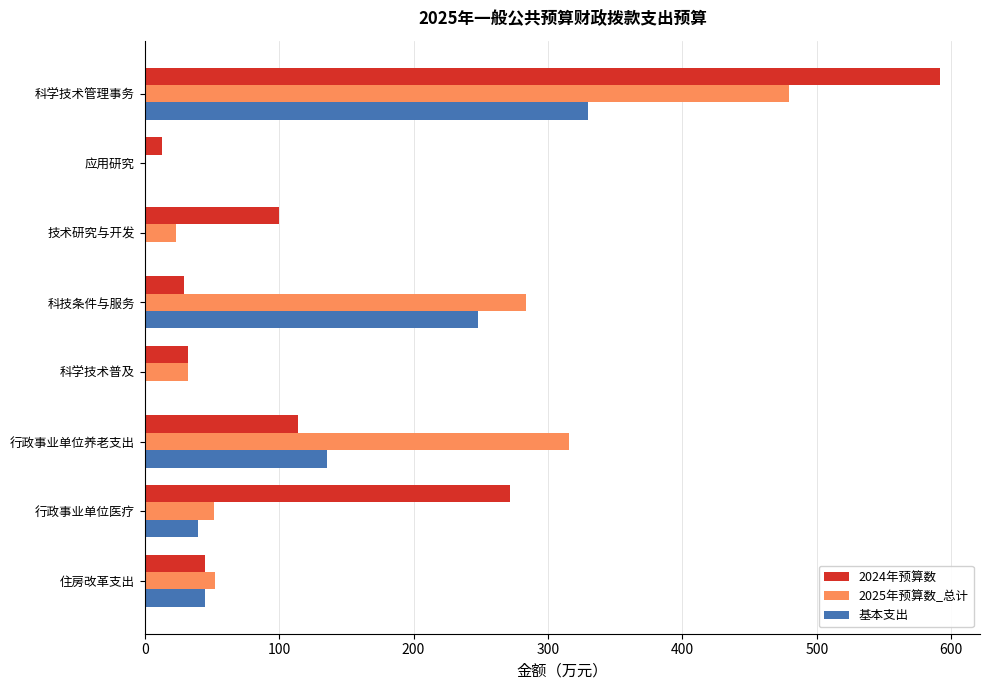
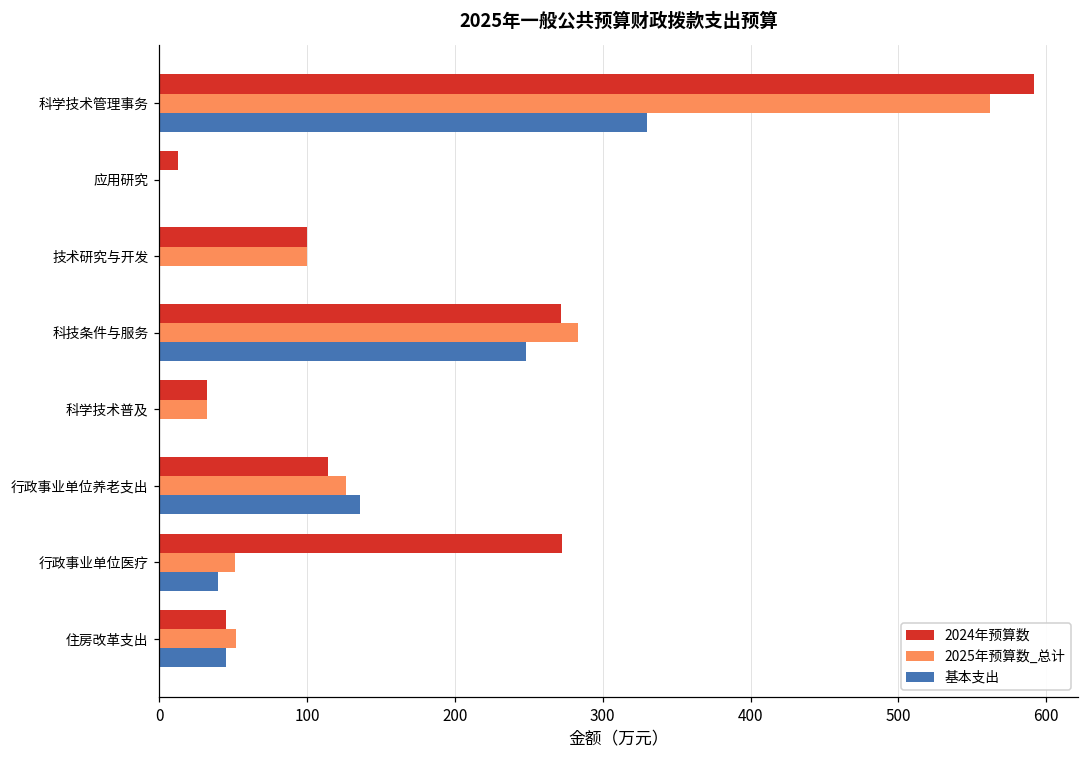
  {
    "2024年预算数": {
      "科学技术管理事务": 592,
      "应用研究": 13,
      "技术研究与开发": 100,
-     "科技条件与服务": 29,
+     "科技条件与服务": 272,
      "科学技术普及": 32,
      "行政事业单位养老支出": 114,
      "行政事业单位医疗": 272,
      "住房改革支出": 45
    },
    "2025年预算数_总计": {
-     "科学技术管理事务": 479,
+     "科学技术管理事务": 562,
      "应用研究": 0,
-     "技术研究与开发": 23,
+     "技术研究与开发": 100,
      "科技条件与服务": 283,
      "科学技术普及": 32,
-     "行政事业单位养老支出": 316,
+     "行政事业单位养老支出": 126,
      "行政事业单位医疗": 51,
      "住房改革支出": 52
    },
    "基本支出": {
      "科学技术管理事务": 330,
      "应用研究": 0,
      "技术研究与开发": 0,
      "科技条件与服务": 248,
      "科学技术普及": 0,
      "行政事业单位养老支出": 136,
      "行政事业单位医疗": 40,
      "住房改革支出": 45
    }
  }
